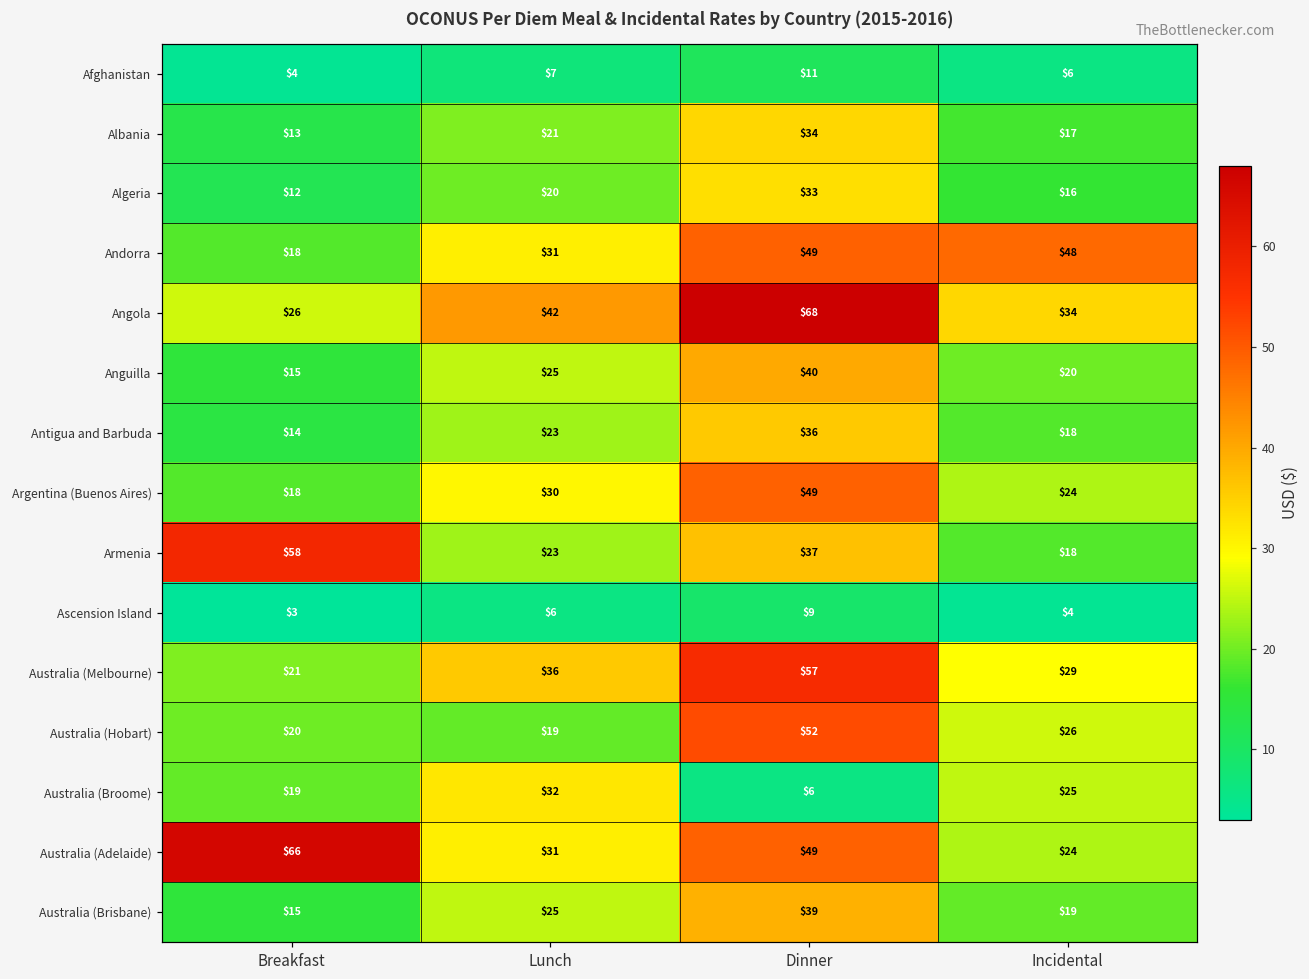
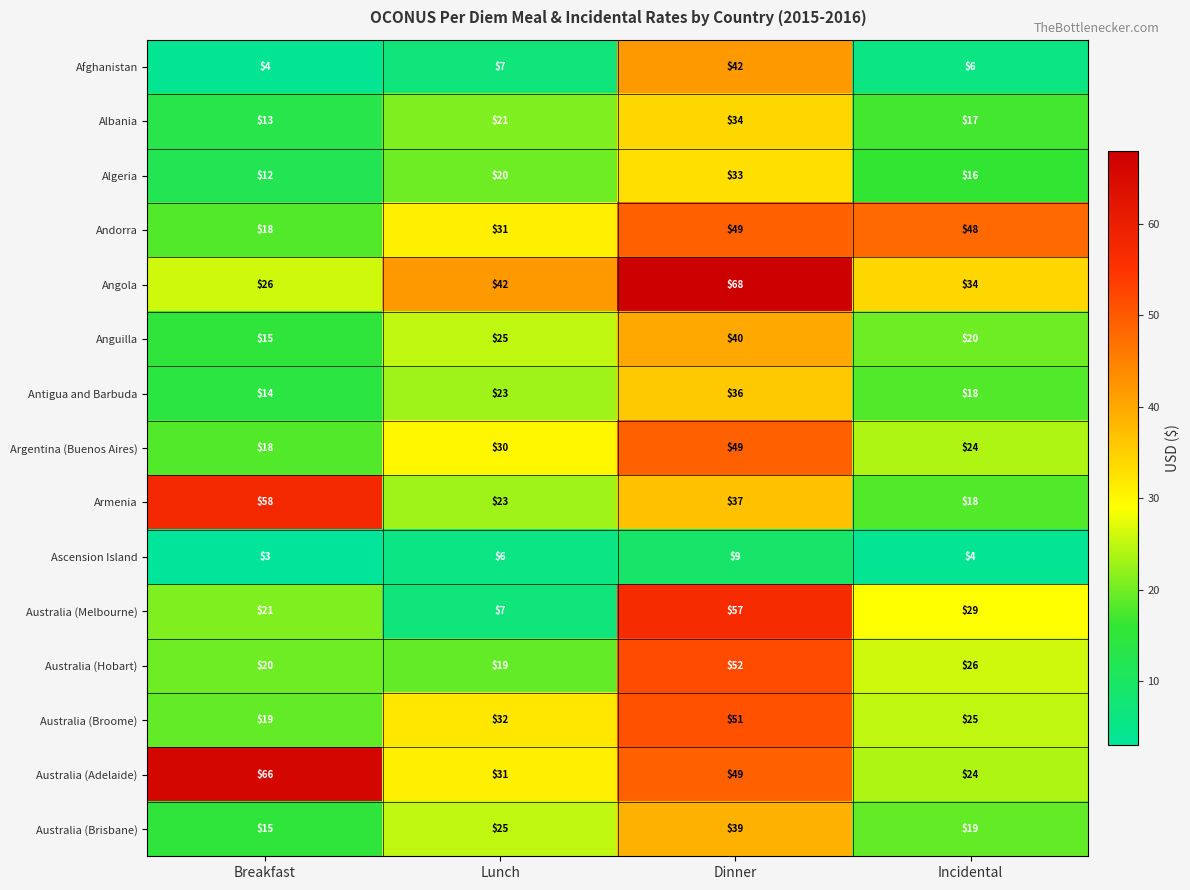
  {
    "Afghanistan": {
      "Breakfast": "$4",
      "Lunch": "$7",
-     "Dinner": "$11",
+     "Dinner": "$42",
      "Incidental": "$6"
    },
    "Albania": {
      "Breakfast": "$13",
      "Lunch": "$21",
      "Dinner": "$34",
      "Incidental": "$17"
    },
    "Algeria": {
      "Breakfast": "$12",
      "Lunch": "$20",
      "Dinner": "$33",
      "Incidental": "$16"
    },
    "Andorra": {
      "Breakfast": "$18",
      "Lunch": "$31",
      "Dinner": "$49",
      "Incidental": "$48"
    },
    "Angola": {
      "Breakfast": "$26",
      "Lunch": "$42",
      "Dinner": "$68",
      "Incidental": "$34"
    },
    "Anguilla": {
      "Breakfast": "$15",
      "Lunch": "$25",
      "Dinner": "$40",
      "Incidental": "$20"
    },
    "Antigua and Barbuda": {
      "Breakfast": "$14",
      "Lunch": "$23",
      "Dinner": "$36",
      "Incidental": "$18"
    },
    "Argentina (Buenos Aires)": {
      "Breakfast": "$18",
      "Lunch": "$30",
      "Dinner": "$49",
      "Incidental": "$24"
    },
    "Armenia": {
      "Breakfast": "$58",
      "Lunch": "$23",
      "Dinner": "$37",
      "Incidental": "$18"
    },
    "Ascension Island": {
      "Breakfast": "$3",
      "Lunch": "$6",
      "Dinner": "$9",
      "Incidental": "$4"
    },
    "Australia (Melbourne)": {
      "Breakfast": "$21",
-     "Lunch": "$36",
+     "Lunch": "$7",
      "Dinner": "$57",
      "Incidental": "$29"
    },
    "Australia (Hobart)": {
      "Breakfast": "$20",
      "Lunch": "$19",
      "Dinner": "$52",
      "Incidental": "$26"
    },
    "Australia (Broome)": {
      "Breakfast": "$19",
      "Lunch": "$32",
-     "Dinner": "$6",
+     "Dinner": "$51",
      "Incidental": "$25"
    },
    "Australia (Adelaide)": {
      "Breakfast": "$66",
      "Lunch": "$31",
      "Dinner": "$49",
      "Incidental": "$24"
    },
    "Australia (Brisbane)": {
      "Breakfast": "$15",
      "Lunch": "$25",
      "Dinner": "$39",
      "Incidental": "$19"
    }
  }
